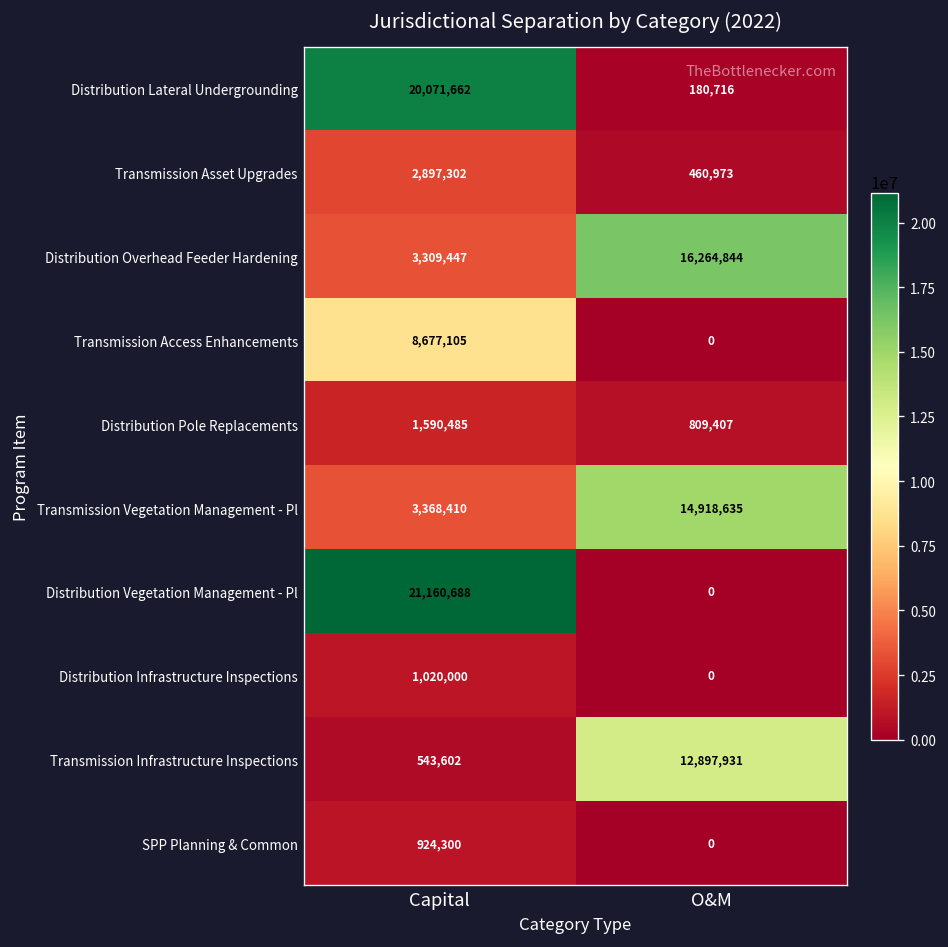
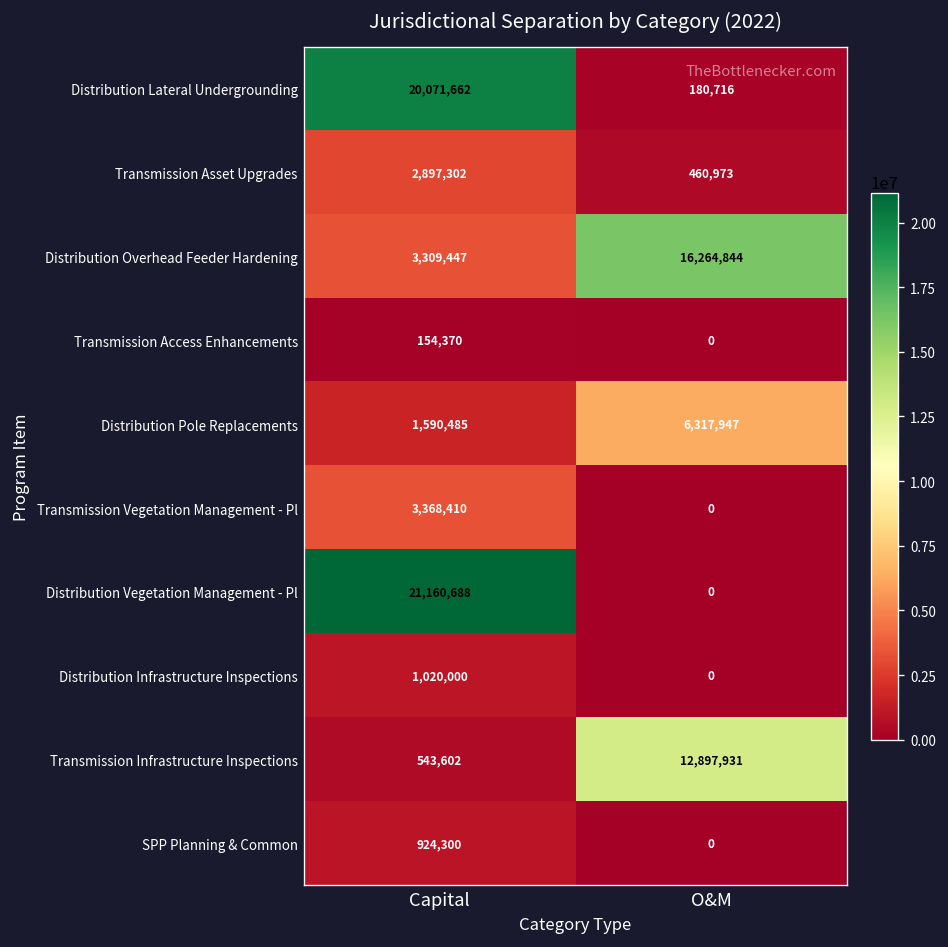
  {
    "Distribution Lateral Undergrounding": {
      "Capital": "20,071,662"
    },
    "Transmission Asset Upgrades": {
      "Capital": "2,897,302",
      "O&M": "460,973"
    },
    "Distribution Overhead Feeder Hardening": {
      "Capital": "3,309,447",
      "O&M": "16,264,844"
    },
    "Transmission Access Enhancements": {
-     "Capital": "8,677,105",
+     "Capital": "154,370",
      "O&M": "0"
    },
    "Distribution Pole Replacements": {
      "Capital": "1,590,485",
-     "O&M": "809,407"
+     "O&M": "6,317,947"
    },
    "Transmission Vegetation Management - Pl": {
      "Capital": "3,368,410",
-     "O&M": "14,918,635"
+     "O&M": "0"
    },
    "Distribution Vegetation Management - Pl": {
      "Capital": "21,160,688",
      "O&M": "0"
    },
    "Distribution Infrastructure Inspections": {
      "Capital": "1,020,000",
      "O&M": "0"
    },
    "Transmission Infrastructure Inspections": {
      "Capital": "543,602",
      "O&M": "12,897,931"
    },
    "SPP Planning & Common": {
      "Capital": "924,300",
      "O&M": "0"
    }
  }
